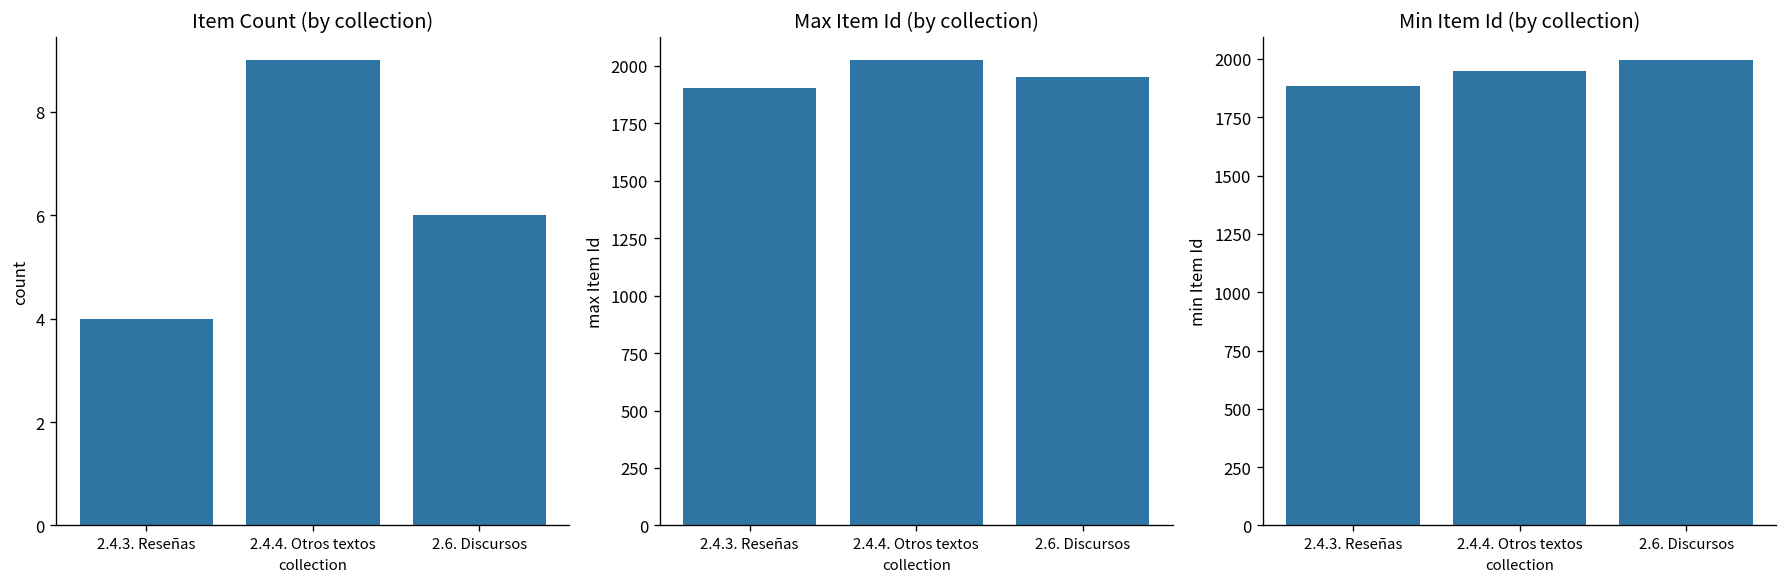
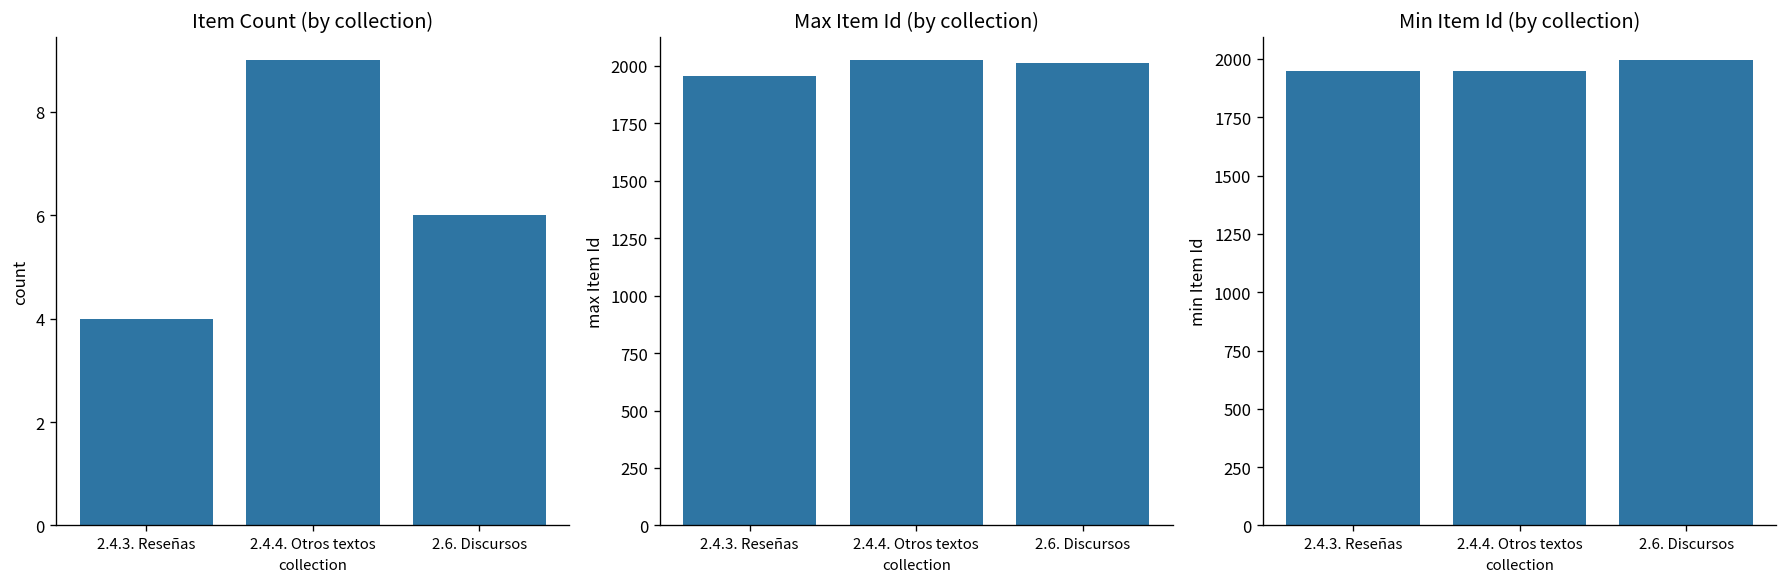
  {
    "Item Count (by collection)": {
      "2.4.3. Reseñas": 4.0,
      "2.4.4. Otros textos": 9.0,
      "2.6. Discursos": 6.0
    },
    "Max Item Id (by collection)": {
-     "2.4.3. Reseñas": 1900,
+     "2.4.3. Reseñas": 1950,
      "2.4.4. Otros textos": 2020,
-     "2.6. Discursos": 1950
+     "2.6. Discursos": 2010
    },
    "Min Item Id (by collection)": {
-     "2.4.3. Reseñas": 1880,
+     "2.4.3. Reseñas": 1950,
      "2.4.4. Otros textos": 1950,
      "2.6. Discursos": 2000
    }
  }
